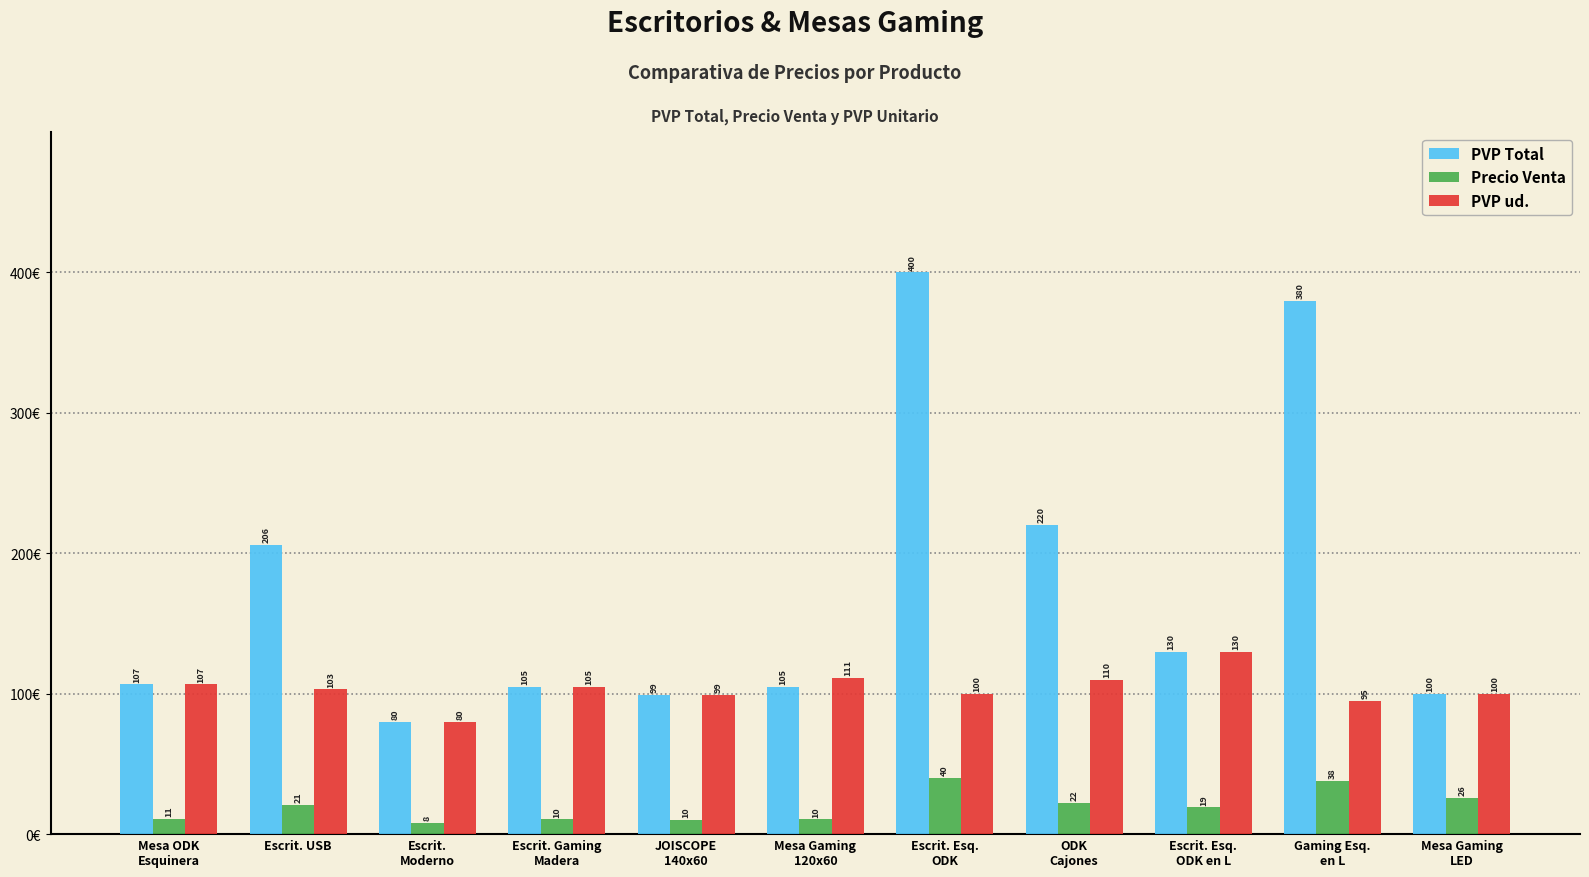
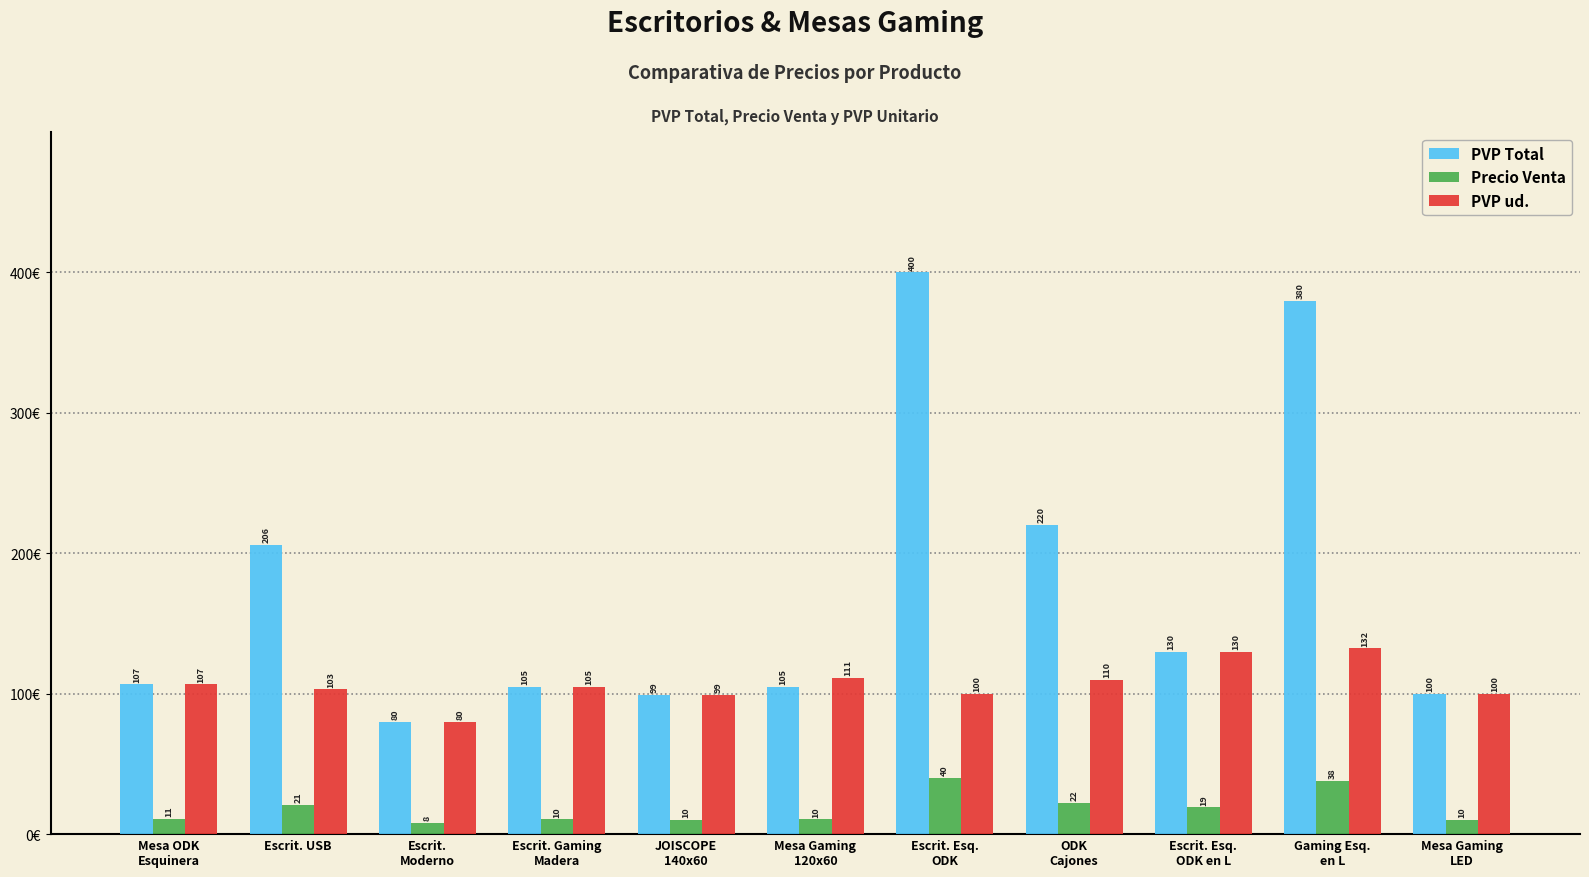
  {
    "PVP Total": {
      "Mesa ODK Esquinera": 107,
      "Escrit. USB": 206,
      "Escrit. Moderno": 80,
      "Escrit. Gaming Madera": 105,
      "JOISCOPE 140x60": 99,
      "Mesa Gaming 120x60": 105,
      "Escrit. Esq. ODK": 400,
      "ODK Cajones": 220,
      "Escrit. Esq. ODK en L": 130,
      "Gaming Esq. en L": 380,
      "Mesa Gaming LED": 100
    },
    "Precio Venta": {
      "Mesa ODK Esquinera": 11,
      "Escrit. USB": 21,
      "Escrit. Moderno": 8,
      "Escrit. Gaming Madera": 10,
      "JOISCOPE 140x60": 10,
      "Mesa Gaming 120x60": 10,
      "Escrit. Esq. ODK": 40,
      "ODK Cajones": 22,
      "Escrit. Esq. ODK en L": 19,
      "Gaming Esq. en L": 38,
-     "Mesa Gaming LED": 26
+     "Mesa Gaming LED": 10
    },
    "PVP ud.": {
      "Mesa ODK Esquinera": 107,
      "Escrit. USB": 103,
      "Escrit. Moderno": 80,
      "Escrit. Gaming Madera": 105,
      "JOISCOPE 140x60": 99,
      "Mesa Gaming 120x60": 111,
      "Escrit. Esq. ODK": 100,
      "ODK Cajones": 110,
      "Escrit. Esq. ODK en L": 130,
-     "Gaming Esq. en L": 95,
+     "Gaming Esq. en L": 132,
      "Mesa Gaming LED": 100
    }
  }
